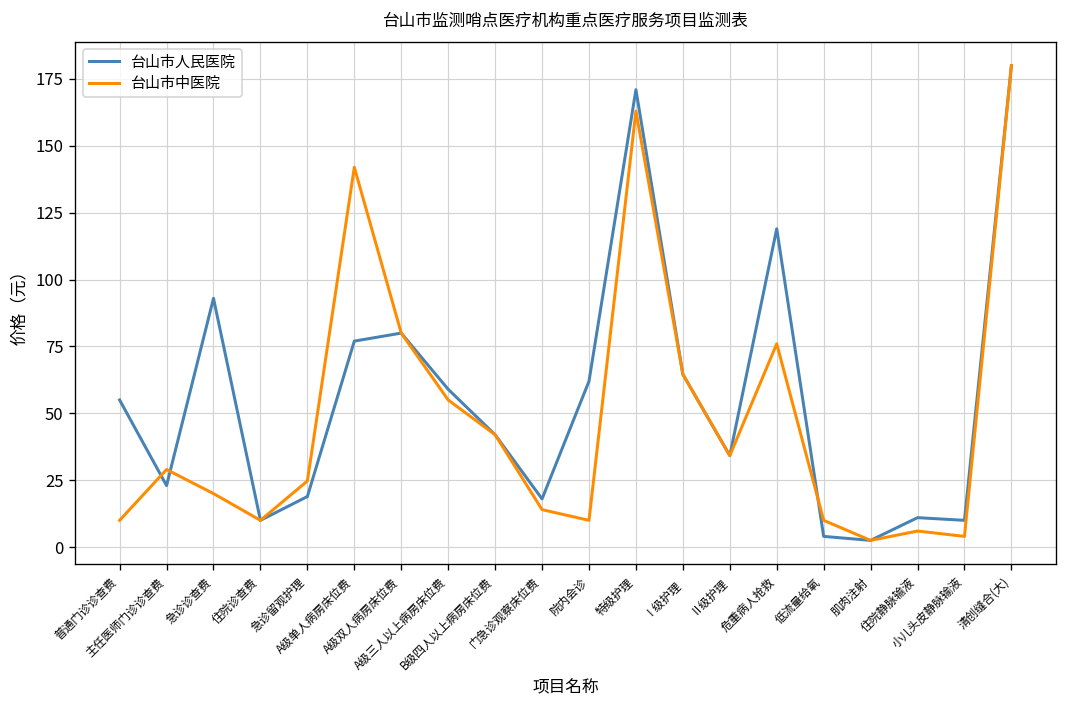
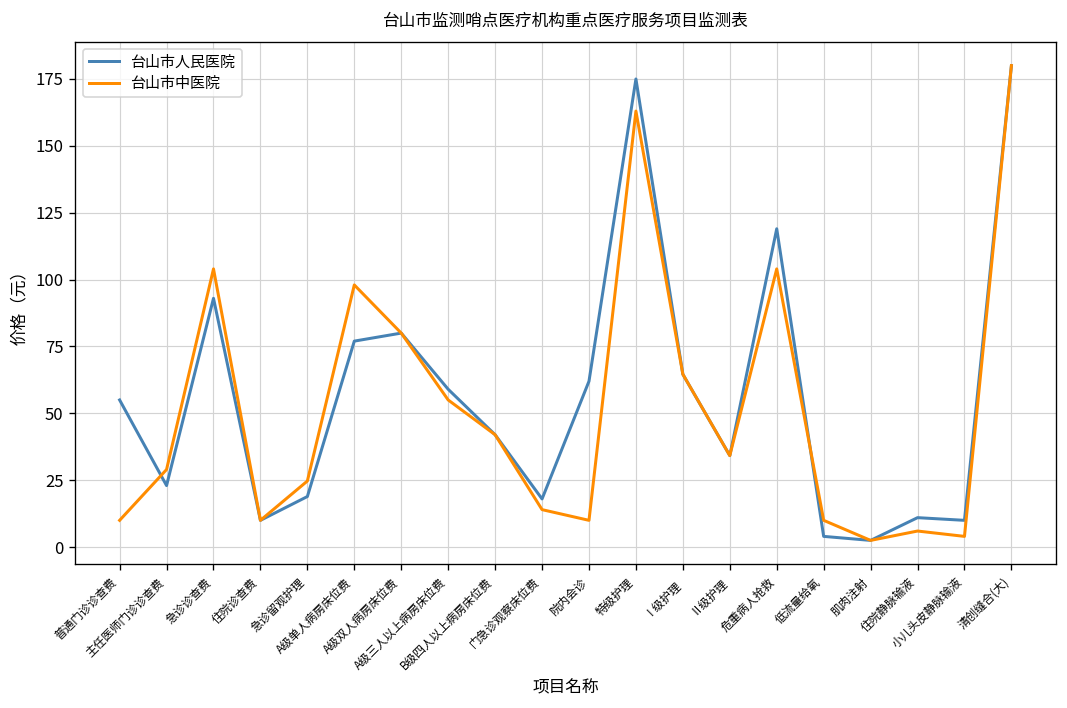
  {
    "台山市人民医院": {
      "普通门诊诊查费": 55,
      "主任医师门诊诊查费": 23,
      "急诊诊查费": 93,
      "急诊留观护理": 19,
      "A级单人病房床位费": 77,
      "A级三人以上病房床位费": 59,
      "门急诊观察床位费": 18,
      "院内会诊": 62,
-     "特级护理": 171,
+     "特级护理": 175,
      "危重病人抢救": 119,
      "低流量给氧": 4,
      "住院静脉输液": 11,
      "小儿头皮静脉输液": 10
    },
    "台山市中医院": {
      "普通门诊诊查费": 10,
      "主任医师门诊诊查费": 29,
-     "急诊诊查费": 20,
+     "急诊诊查费": 104,
      "急诊留观护理": 25,
-     "A级单人病房床位费": 142,
+     "A级单人病房床位费": 98,
      "A级三人以上病房床位费": 55,
      "门急诊观察床位费": 14,
      "院内会诊": 10,
      "特级护理": 163,
-     "危重病人抢救": 76,
+     "危重病人抢救": 104,
      "低流量给氧": 10,
      "住院静脉输液": 6,
      "小儿头皮静脉输液": 4
    }
  }
